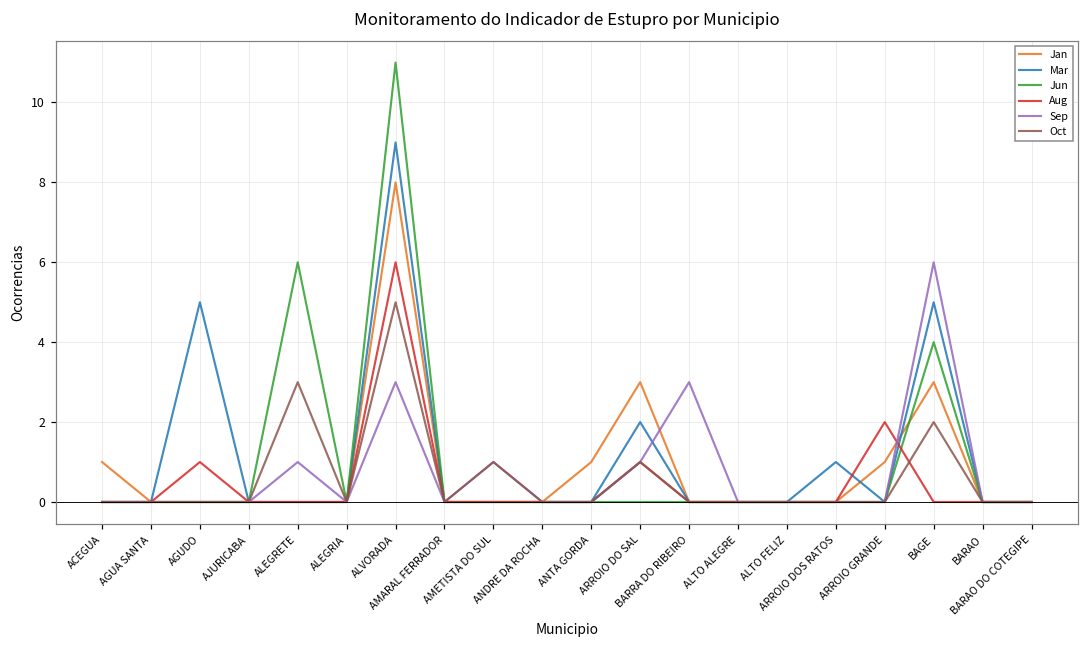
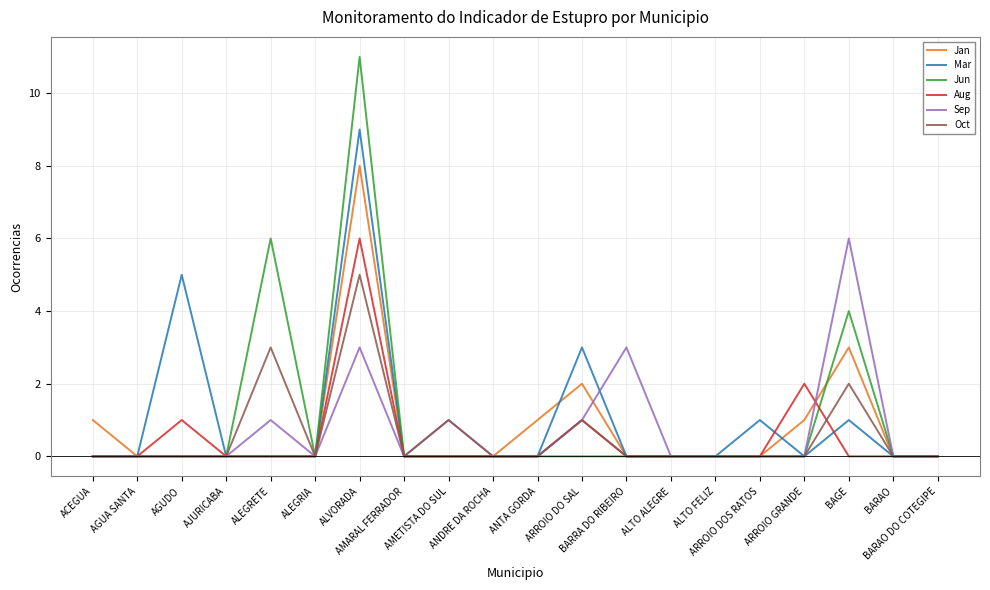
  {
    "Jan": {
      "ACEGUA": 1,
      "ALVORADA": 8,
      "ANTA GORDA": 1,
-     "ARROIO DO SAL": 3,
+     "ARROIO DO SAL": 2,
      "ARROIO GRANDE": 1,
      "BAGE": 3
    },
    "Mar": {
      "AGUDO": 5,
      "ALVORADA": 9,
-     "ARROIO DO SAL": 2,
+     "ARROIO DO SAL": 3,
      "ARROIO DOS RATOS": 1,
-     "BAGE": 5
+     "BAGE": 1
    },
    "Jun": {
      "ALEGRETE": 6,
      "ALVORADA": 11,
      "ARROIO DO SAL": 0,
      "BAGE": 4
    },
    "Aug": {
      "AGUDO": 1,
      "ALVORADA": 6,
      "ARROIO GRANDE": 2,
      "BAGE": 0
    },
    "Sep": {
      "ALEGRETE": 1,
      "ALVORADA": 3,
      "BARRA DO RIBEIRO": 3,
      "BAGE": 6
    },
    "Oct": {
      "ALEGRETE": 3,
      "ALVORADA": 5,
      "BAGE": 2
    }
  }
